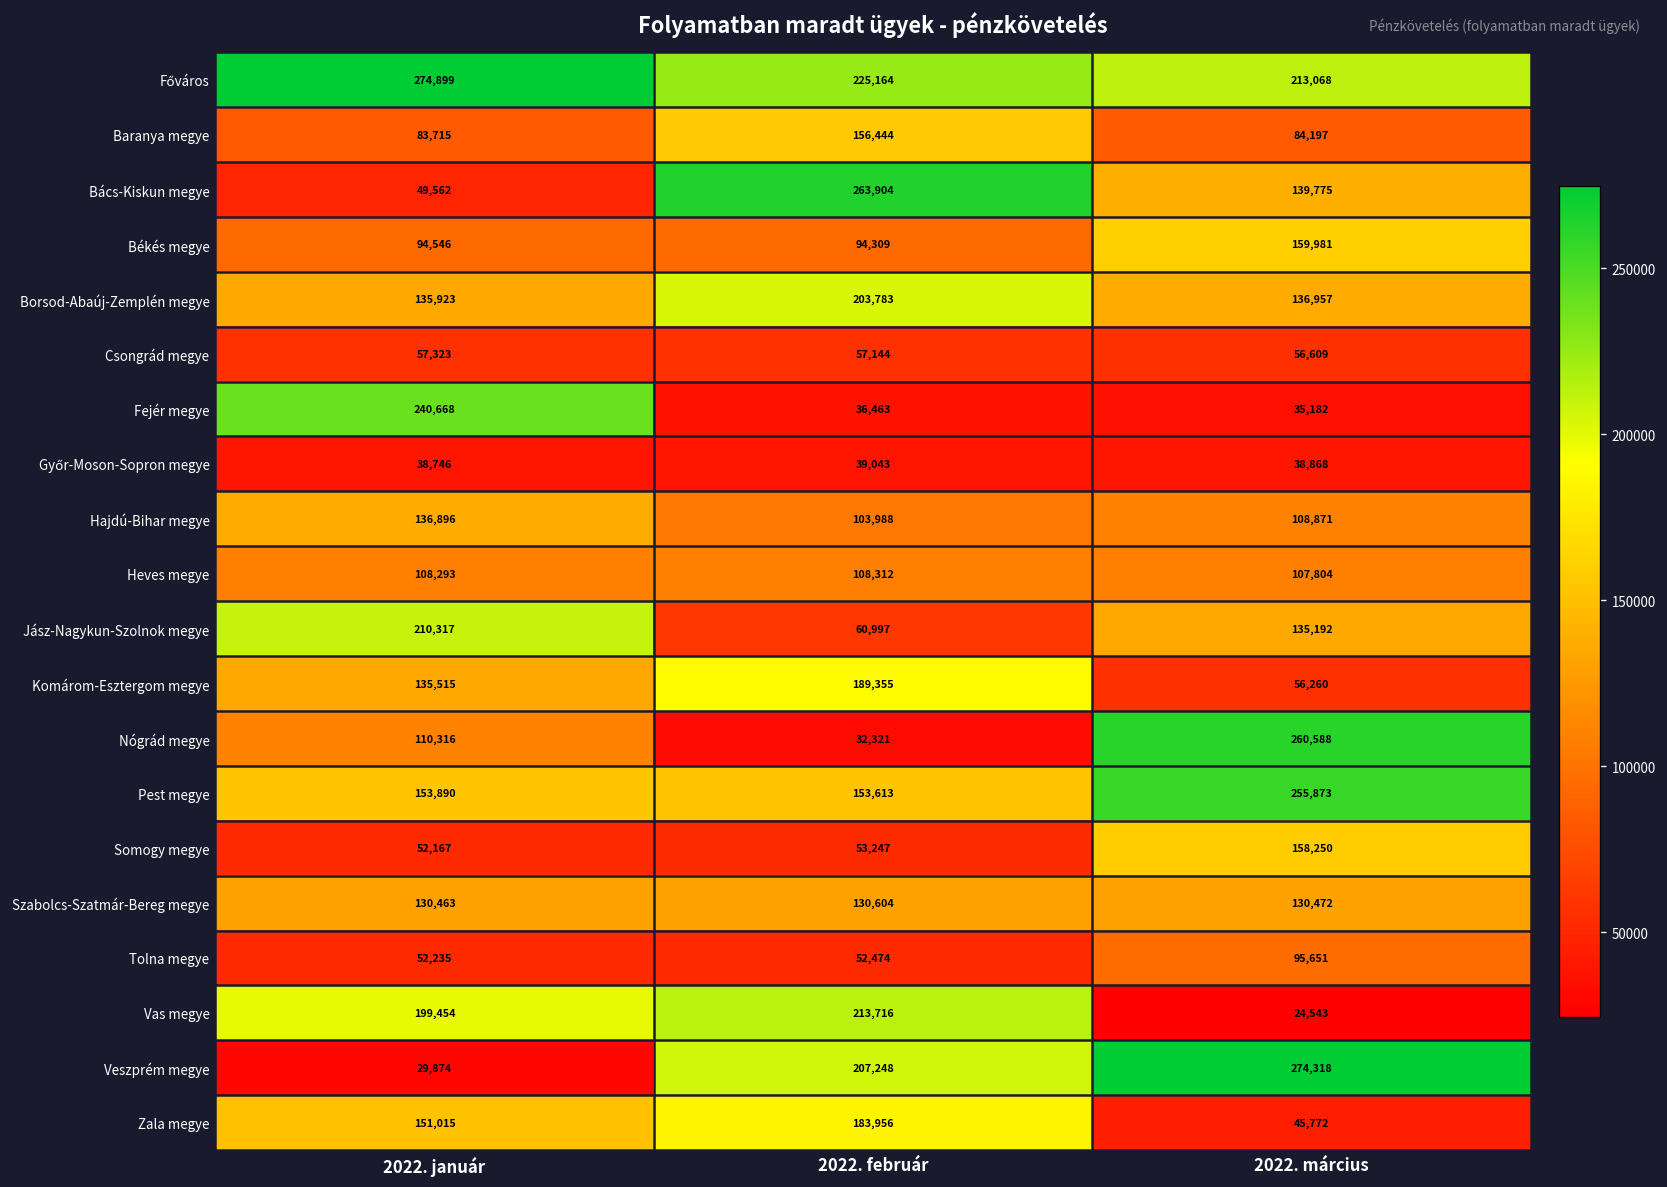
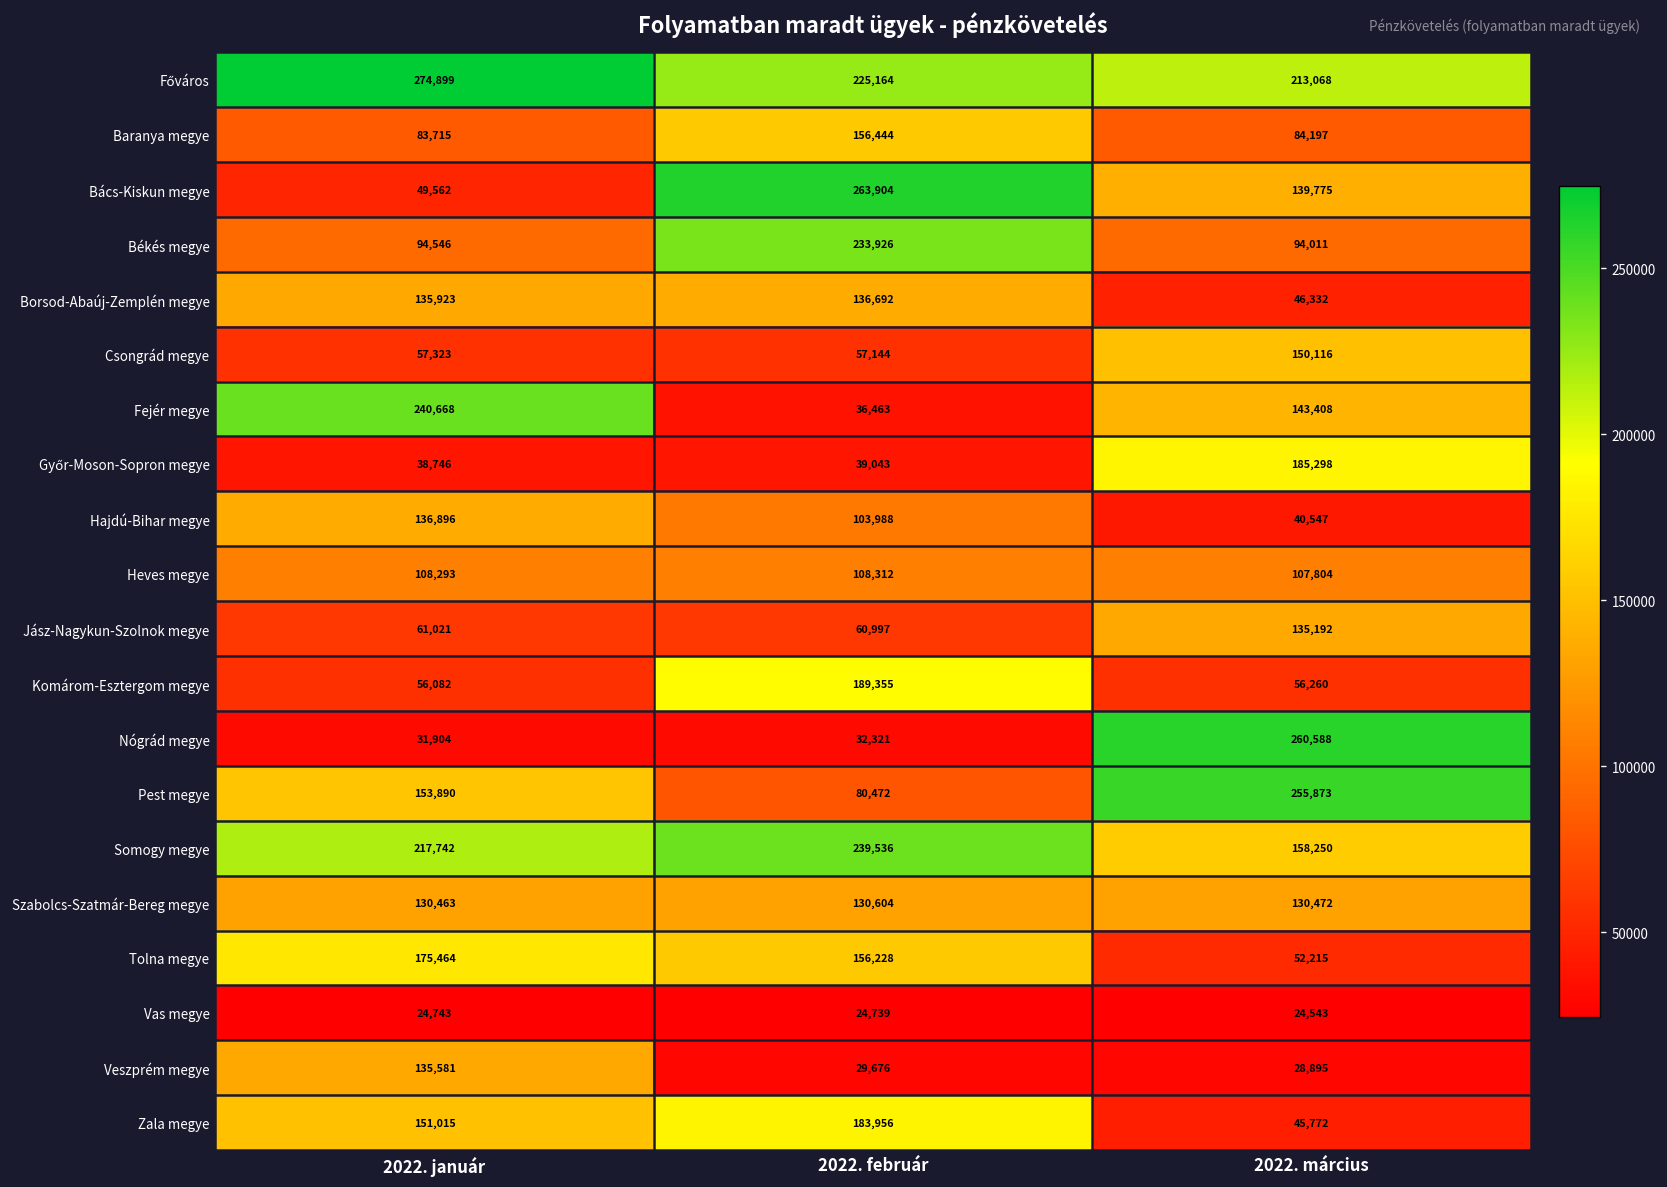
  {
    "Főváros": {
      "2022. január": "274,899",
      "2022. február": "225,164",
      "2022. március": "213,068"
    },
    "Baranya megye": {
      "2022. január": "83,715",
      "2022. február": "156,444",
      "2022. március": "84,197"
    },
    "Bács-Kiskun megye": {
      "2022. január": "49,562",
      "2022. február": "263,904",
      "2022. március": "139,775"
    },
    "Békés megye": {
      "2022. január": "94,546",
-     "2022. február": "94,309",
-     "2022. március": "159,981"
+     "2022. február": "233,926",
+     "2022. március": "94,011"
    },
    "Borsod-Abaúj-Zemplén megye": {
      "2022. január": "135,923",
-     "2022. február": "203,783",
-     "2022. március": "136,957"
+     "2022. február": "136,692",
+     "2022. március": "46,332"
    },
    "Csongrád megye": {
      "2022. január": "57,323",
      "2022. február": "57,144",
-     "2022. március": "56,609"
+     "2022. március": "150,116"
    },
    "Fejér megye": {
      "2022. január": "240,668",
      "2022. február": "36,463",
-     "2022. március": "35,182"
+     "2022. március": "143,408"
    },
    "Győr-Moson-Sopron megye": {
      "2022. január": "38,746",
      "2022. február": "39,043",
-     "2022. március": "38,868"
+     "2022. március": "185,298"
    },
    "Hajdú-Bihar megye": {
      "2022. január": "136,896",
      "2022. február": "103,988",
-     "2022. március": "108,871"
+     "2022. március": "40,547"
    },
    "Heves megye": {
      "2022. január": "108,293",
      "2022. február": "108,312",
      "2022. március": "107,804"
    },
    "Jász-Nagykun-Szolnok megye": {
-     "2022. január": "210,317",
+     "2022. január": "61,021",
      "2022. február": "60,997",
      "2022. március": "135,192"
    },
    "Komárom-Esztergom megye": {
-     "2022. január": "135,515",
+     "2022. január": "56,082",
      "2022. február": "189,355",
      "2022. március": "56,260"
    },
    "Nógrád megye": {
-     "2022. január": "110,316",
+     "2022. január": "31,904",
      "2022. február": "32,321",
      "2022. március": "260,588"
    },
    "Pest megye": {
      "2022. január": "153,890",
-     "2022. február": "153,613",
+     "2022. február": "80,472",
      "2022. március": "255,873"
    },
    "Somogy megye": {
-     "2022. január": "52,167",
-     "2022. február": "53,247",
+     "2022. január": "217,742",
+     "2022. február": "239,536",
      "2022. március": "158,250"
    },
    "Szabolcs-Szatmár-Bereg megye": {
      "2022. január": "130,463",
      "2022. február": "130,604",
      "2022. március": "130,472"
    },
    "Tolna megye": {
-     "2022. január": "52,235",
-     "2022. február": "52,474",
-     "2022. március": "95,651"
+     "2022. január": "175,464",
+     "2022. február": "156,228",
+     "2022. március": "52,215"
    },
    "Vas megye": {
-     "2022. január": "199,454",
-     "2022. február": "213,716",
+     "2022. január": "24,743",
+     "2022. február": "24,739",
      "2022. március": "24,543"
    },
    "Veszprém megye": {
-     "2022. január": "29,874",
-     "2022. február": "207,248",
-     "2022. március": "274,318"
+     "2022. január": "135,581",
+     "2022. február": "29,676",
+     "2022. március": "28,895"
    },
    "Zala megye": {
      "2022. január": "151,015",
      "2022. február": "183,956",
      "2022. március": "45,772"
    }
  }
